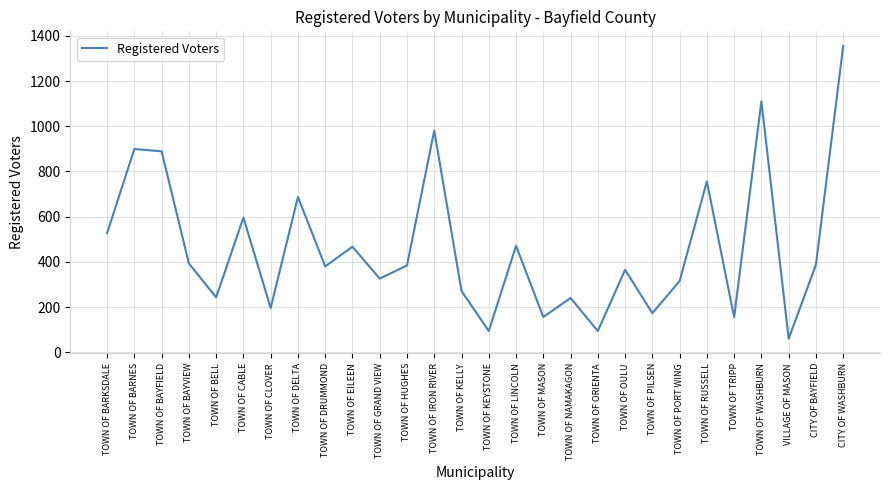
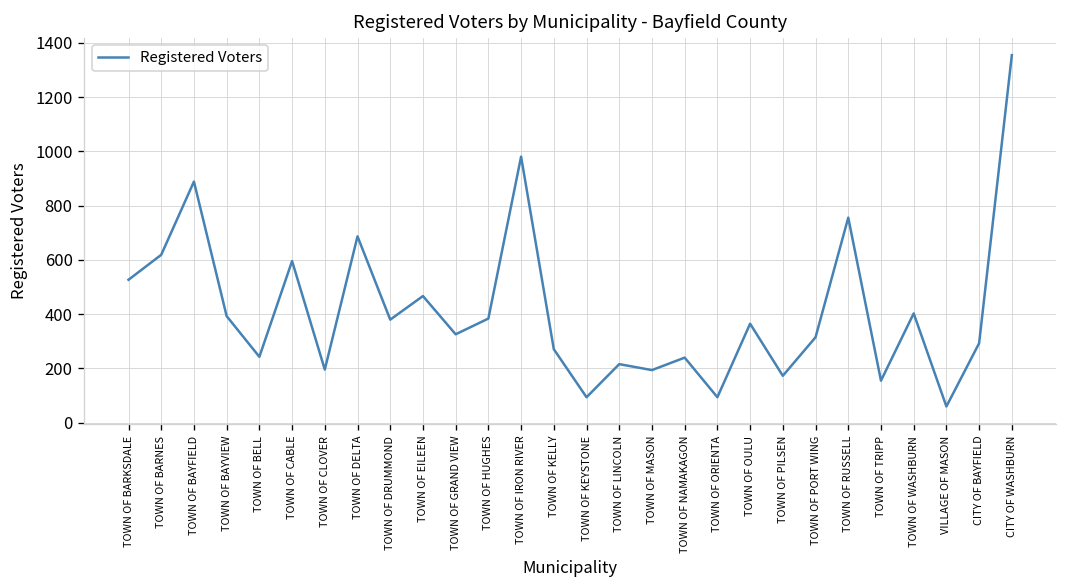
  {
    "TOWN OF BARKSDALE": 530,
-   "TOWN OF BARNES": 900,
+   "TOWN OF BARNES": 620,
    "TOWN OF BAYFIELD": 890,
    "TOWN OF BAYVIEW": 390,
    "TOWN OF BELL": 240,
    "TOWN OF CABLE": 600,
    "TOWN OF CLOVER": 200,
    "TOWN OF DELTA": 690,
    "TOWN OF DRUMMOND": 380,
    "TOWN OF EILEEN": 470,
    "TOWN OF GRAND VIEW": 330,
    "TOWN OF HUGHES": 380,
    "TOWN OF IRON RIVER": 980,
    "TOWN OF KELLY": 270,
    "TOWN OF KEYSTONE": 90,
-   "TOWN OF LINCOLN": 470,
-   "TOWN OF MASON": 160,
+   "TOWN OF LINCOLN": 220,
+   "TOWN OF MASON": 190,
    "TOWN OF NAMAKAGON": 240,
    "TOWN OF ORIENTA": 90,
    "TOWN OF OULU": 370,
    "TOWN OF PILSEN": 170,
    "TOWN OF PORT WING": 320,
    "TOWN OF RUSSELL": 760,
    "TOWN OF TRIPP": 160,
-   "TOWN OF WASHBURN": 1110,
+   "TOWN OF WASHBURN": 400,
    "VILLAGE OF MASON": 60,
-   "CITY OF BAYFIELD": 390,
+   "CITY OF BAYFIELD": 290,
    "CITY OF WASHBURN": 1360
  }
